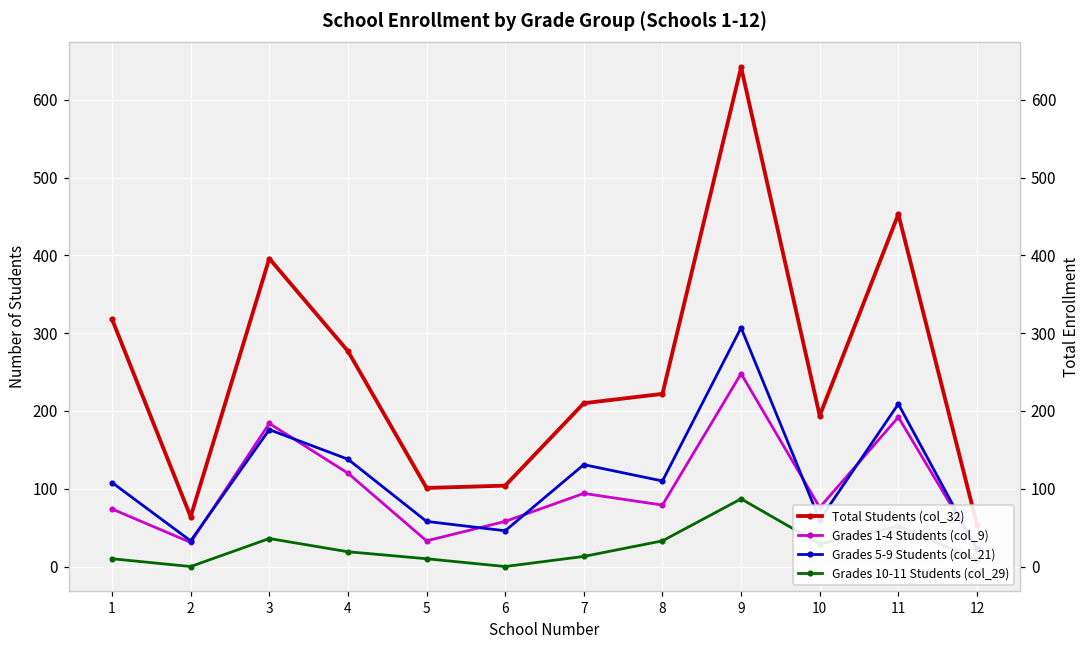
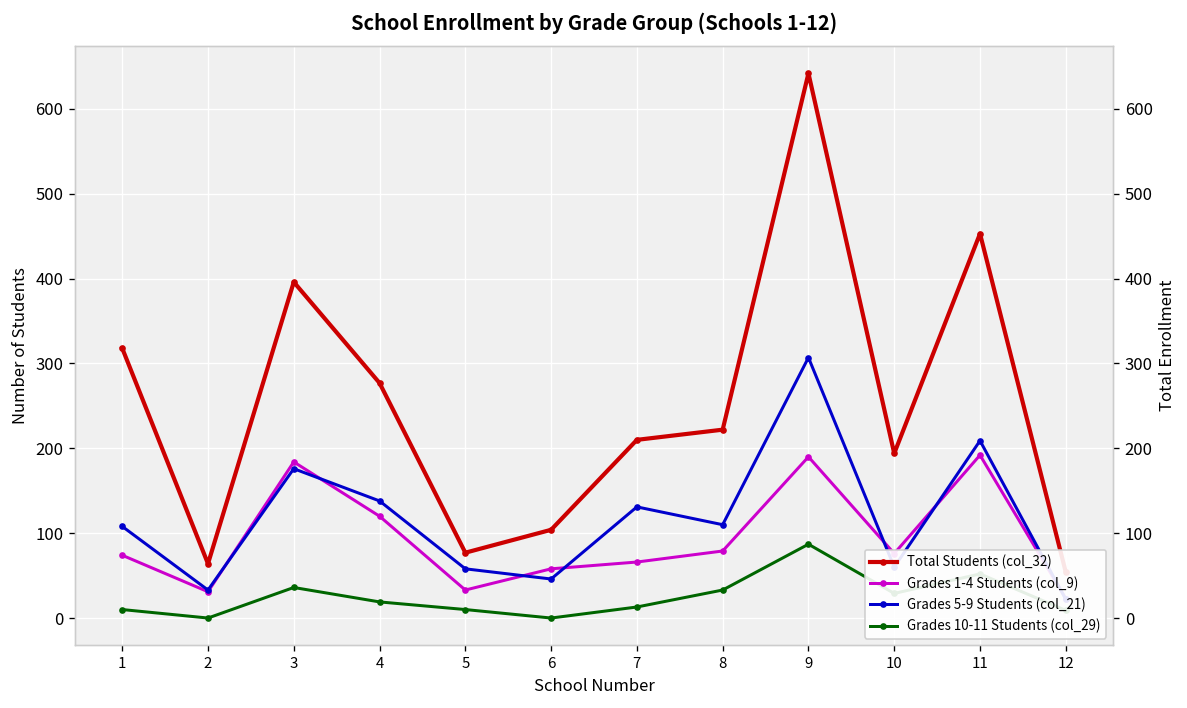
  {
    "Total Students (col_32)": {
      "1": 320,
      "2": 60,
      "3": 400,
      "4": 280,
-     "5": 100,
+     "5": 80,
      "6": 100,
      "7": 210,
      "8": 220,
      "9": 640,
      "10": 190,
      "11": 450
    },
    "Grades 1-4 Students (col_9)": {
      "1": 70,
      "3": 180,
      "4": 120,
      "5": 30,
      "6": 60,
-     "7": 90,
+     "7": 70,
      "8": 80,
-     "9": 250,
+     "9": 190,
      "10": 80,
      "11": 190
    },
    "Grades 5-9 Students (col_21)": {
      "1": 110,
      "3": 180,
      "4": 140,
      "5": 60,
      "6": 50,
      "7": 130,
      "8": 110,
      "9": 310,
      "11": 210
    },
    "Grades 10-11 Students (col_29)": {
      "1": 10,
      "2": 0,
      "3": 40,
      "4": 20,
      "5": 10,
      "6": 0,
      "7": 10,
      "8": 30,
      "9": 90
    }
  }
